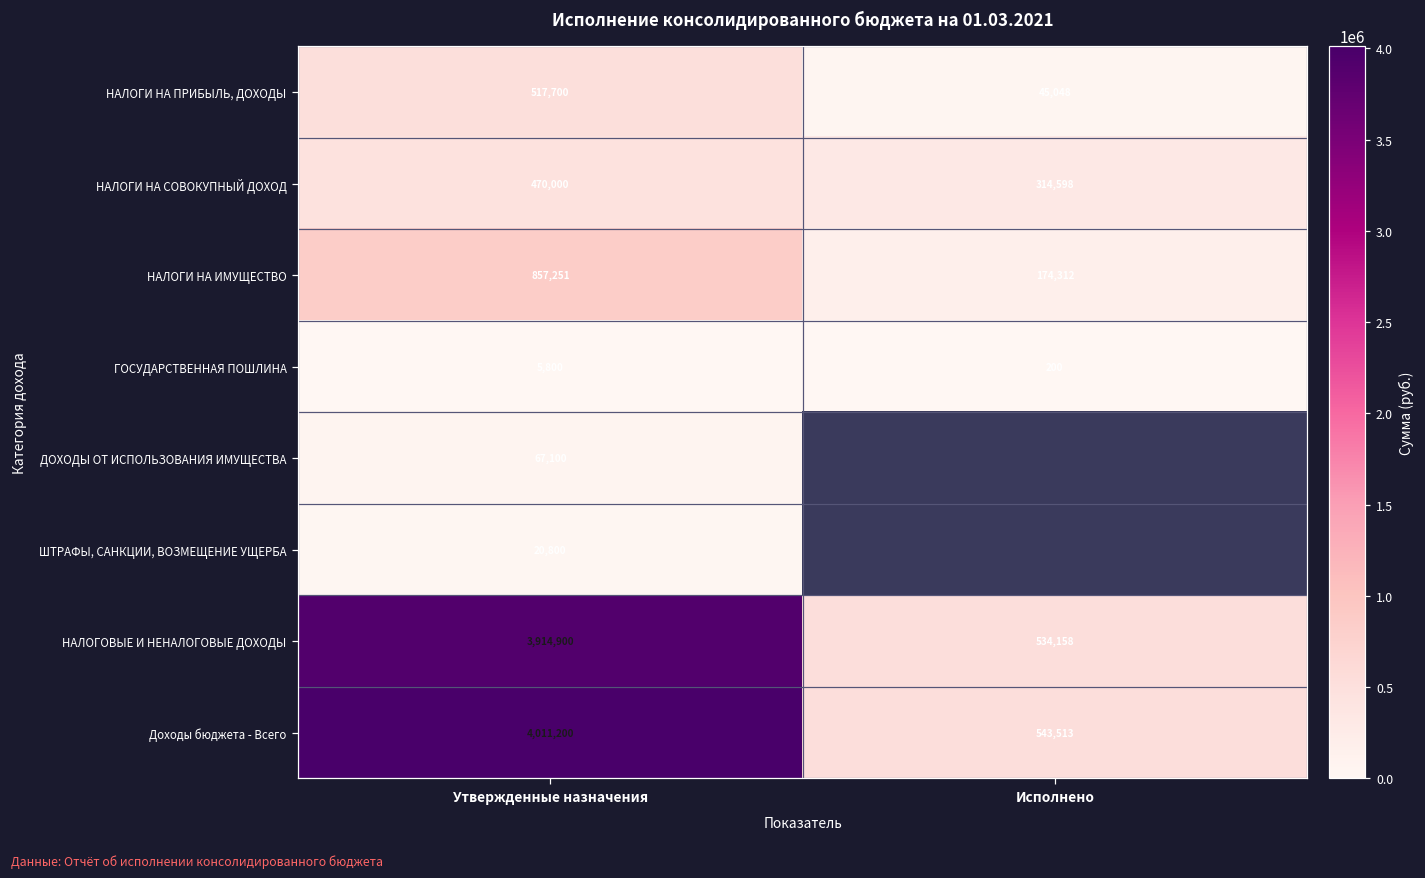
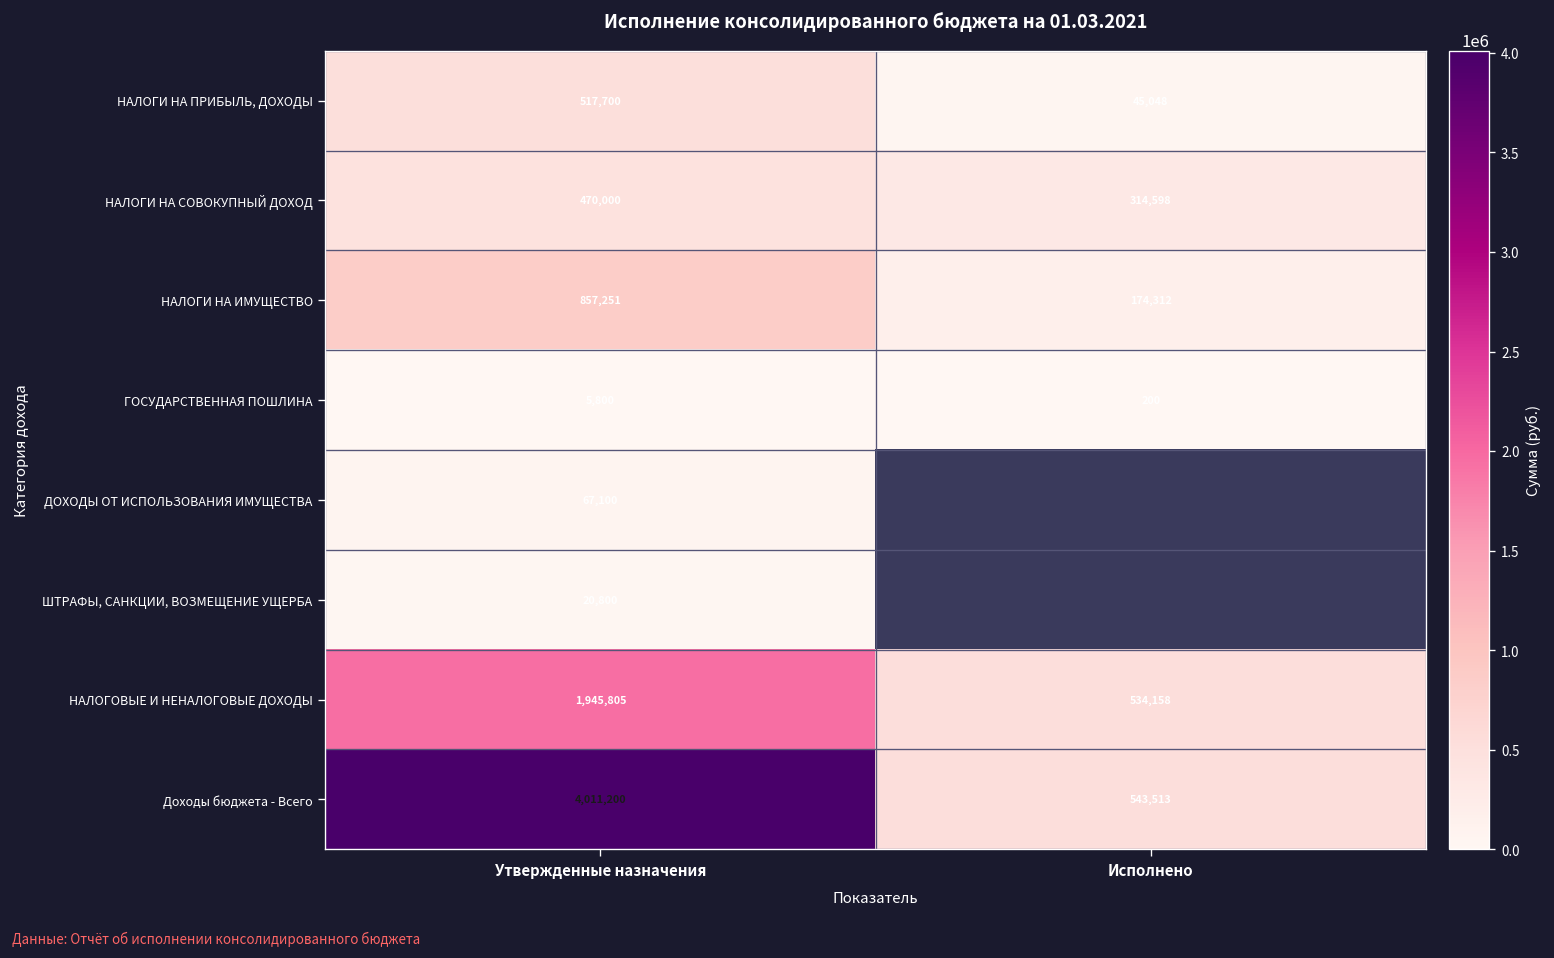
  {
    "НАЛОГИ НА ИМУЩЕСТВО": {
      "Утвержденные назначения": "857,251"
    },
    "НАЛОГОВЫЕ И НЕНАЛОГОВЫЕ ДОХОДЫ": {
-     "Утвержденные назначения": "3,914,900"
+     "Утвержденные назначения": "1,945,805"
    },
    "Доходы бюджета - Всего": {
      "Утвержденные назначения": "4,011,200"
    }
  }
